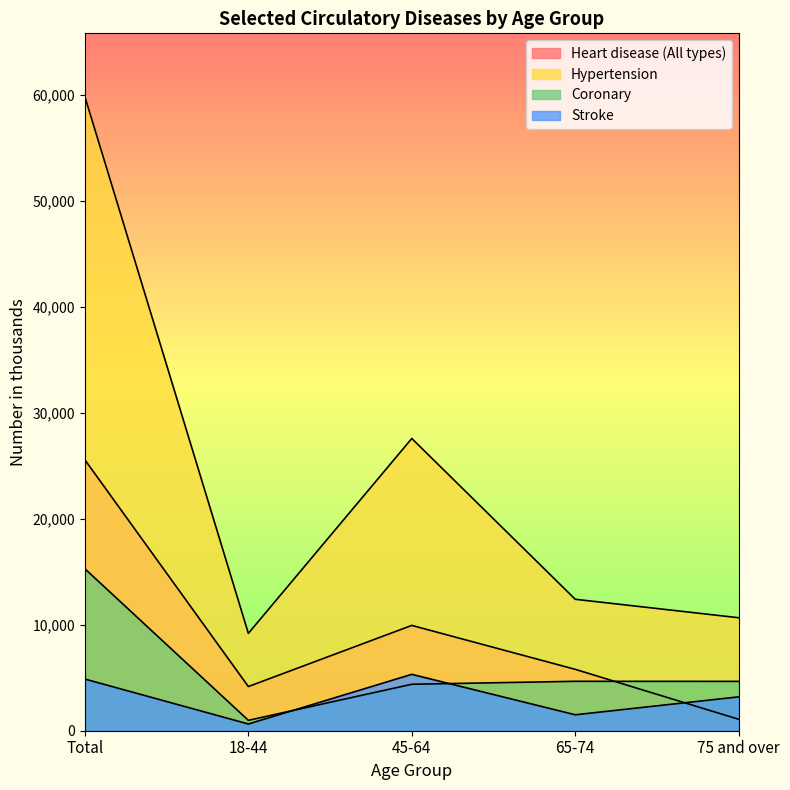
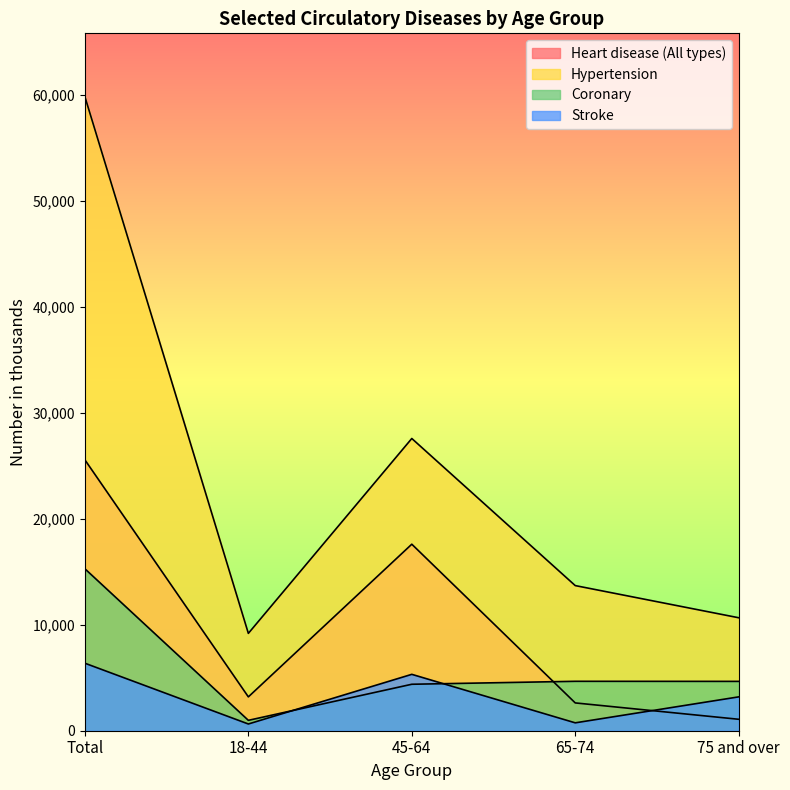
  {
    "Heart disease (All types)": {
      "Total": "25,600",
-     "18-44": "4,200",
-     "45-64": "9,900",
-     "65-74": "5,800",
+     "18-44": "3,200",
+     "45-64": "17,600",
+     "65-74": "2,600",
      "75 and over": "1,100"
    },
    "Hypertension": {
      "Total": "59,800",
      "18-44": "9,200",
      "45-64": "27,600",
-     "65-74": "12,400",
+     "65-74": "13,700",
      "75 and over": "10,700"
    },
    "Coronary": {
      "Total": "15,300",
      "18-44": "1,000",
      "45-64": "4,400",
      "65-74": "4,700",
      "75 and over": "4,700"
    },
    "Stroke": {
-     "Total": "4,900",
+     "Total": "6,400",
      "18-44": "600",
      "45-64": "5,300",
-     "65-74": "1,500",
+     "65-74": "700",
      "75 and over": "3,200"
    }
  }
